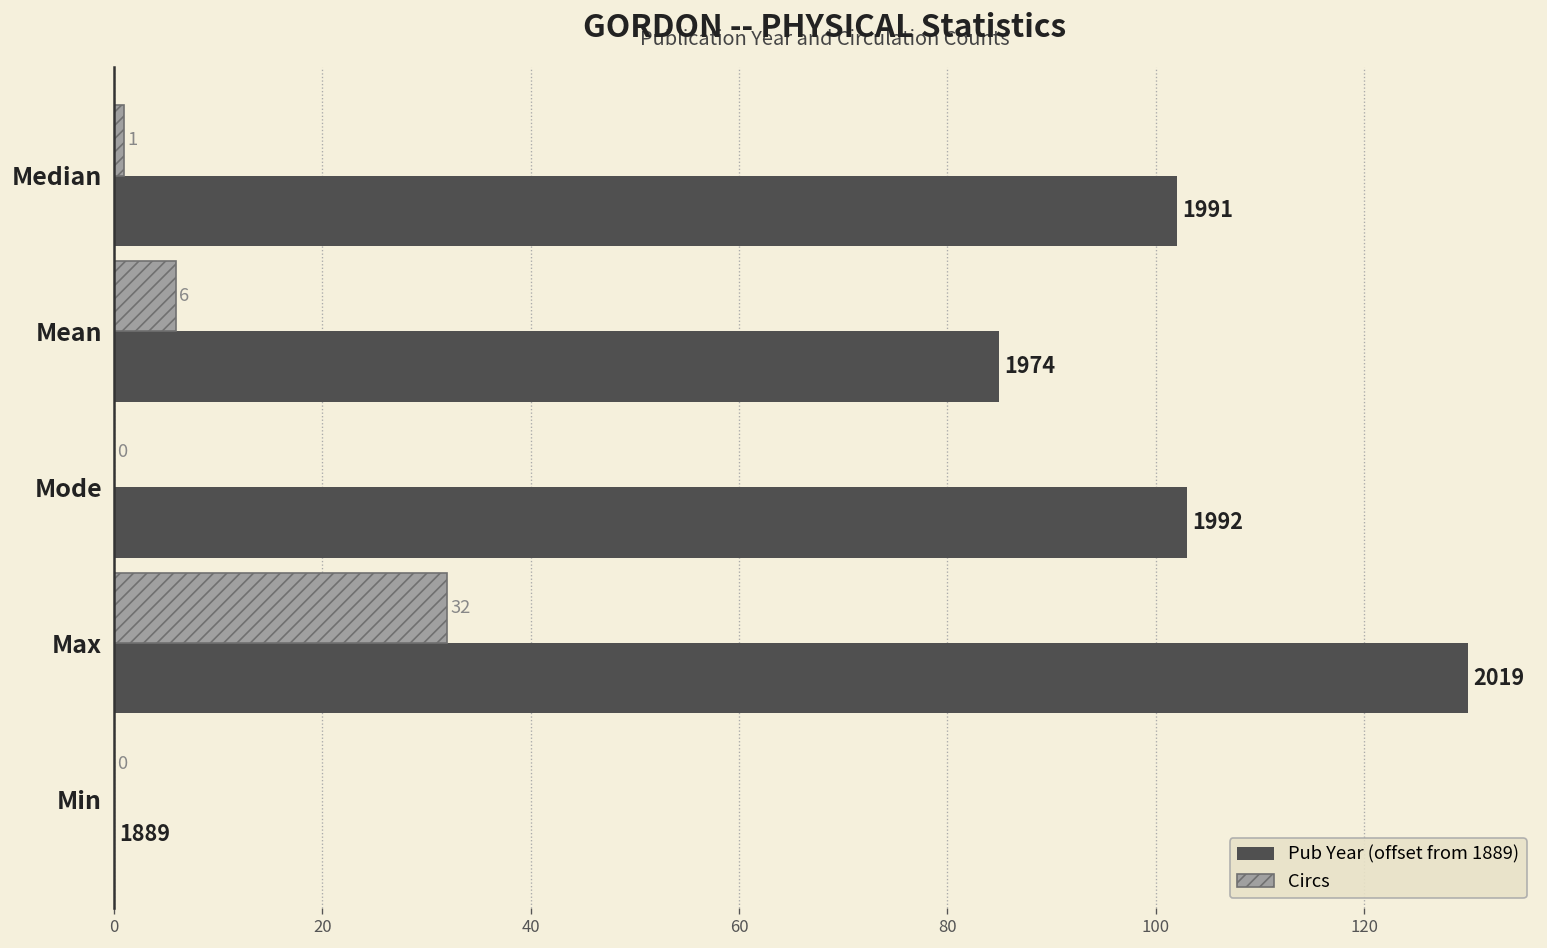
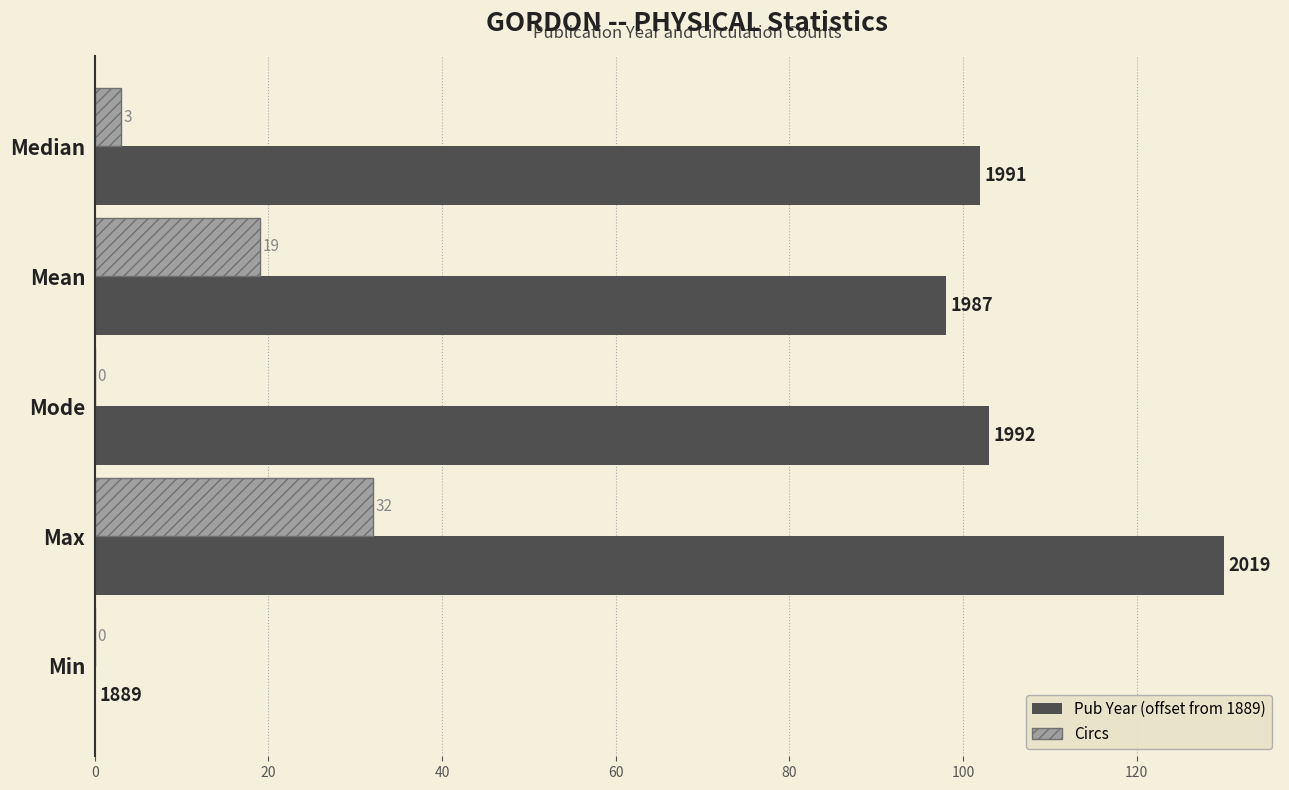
  {
    "Pub Year (offset from 1889)": {
-     "Mean": 1974
+     "Mean": 1987
    },
    "Circs": {
-     "Median": 1,
-     "Mean": 6,
+     "Median": 3,
+     "Mean": 19,
      "Mode": 0,
      "Max": 32,
      "Min": 0
    }
  }
